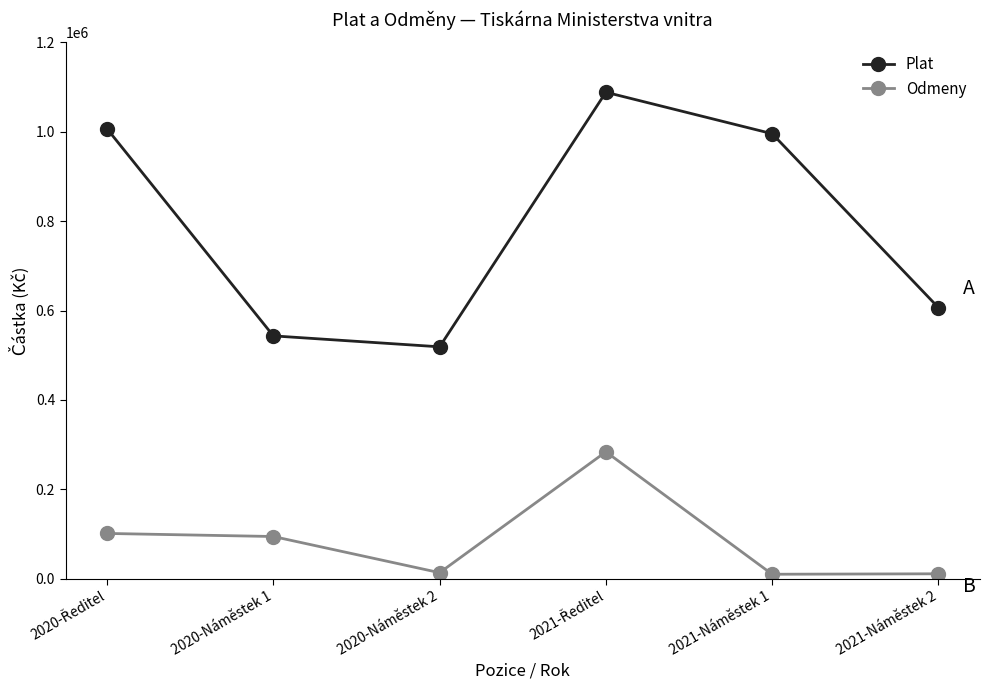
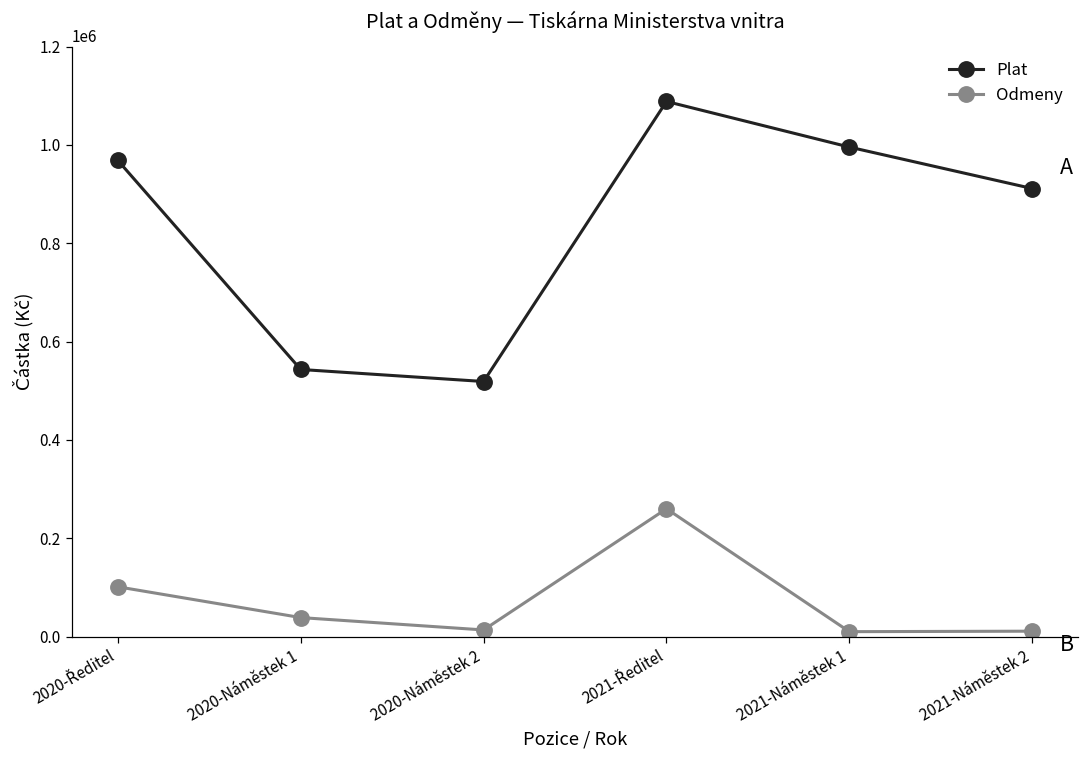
  {
    "Plat": {
-     "2020-Ředitel": 1010000,
+     "2020-Ředitel": 970000,
      "2020-Náměstek 1": 540000,
      "2020-Náměstek 2": 520000,
      "2021-Ředitel": 1090000,
      "2021-Náměstek 1": 1000000,
-     "2021-Náměstek 2": 610000
+     "2021-Náměstek 2": 910000
    },
    "Odmeny": {
      "2020-Ředitel": 100000,
-     "2020-Náměstek 1": 90000,
+     "2020-Náměstek 1": 40000,
      "2020-Náměstek 2": 10000,
-     "2021-Ředitel": 280000,
+     "2021-Ředitel": 260000,
      "2021-Náměstek 1": 10000,
      "2021-Náměstek 2": 10000
    }
  }
